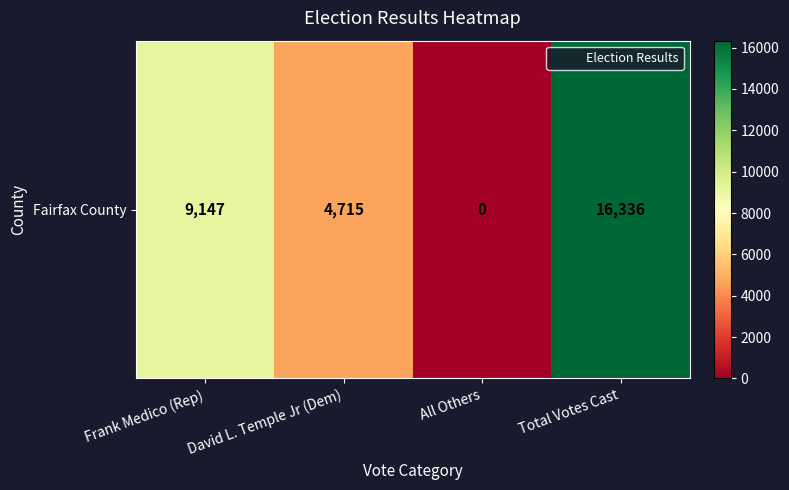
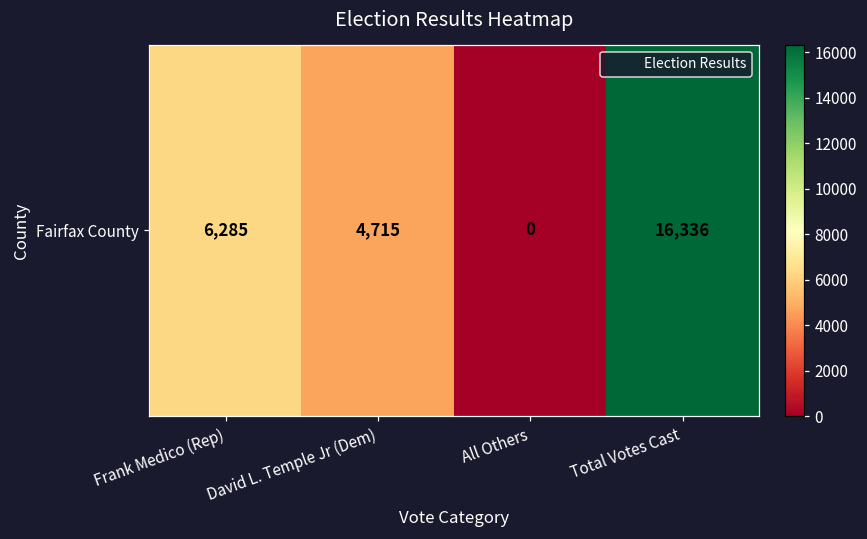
  {
    "Fairfax County": {
-     "Frank Medico (Rep)": "9,147",
+     "Frank Medico (Rep)": "6,285",
      "David L. Temple Jr (Dem)": "4,715",
      "All Others": "0",
      "Total Votes Cast": "16,336"
    }
  }
